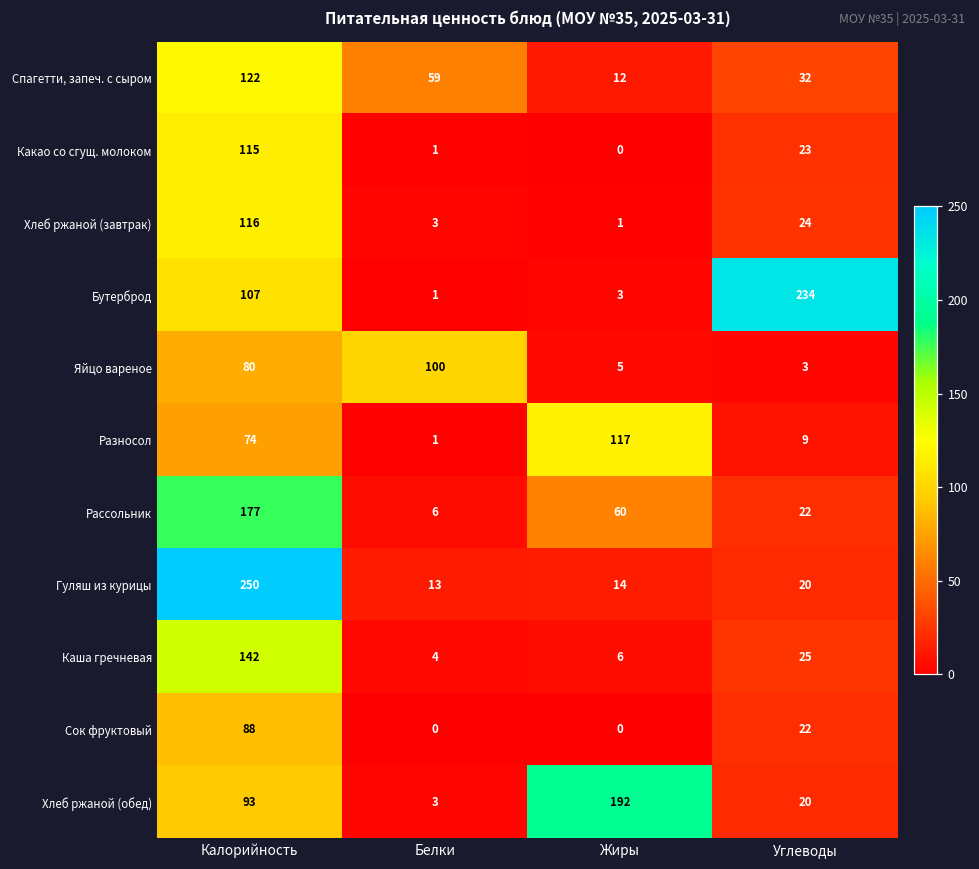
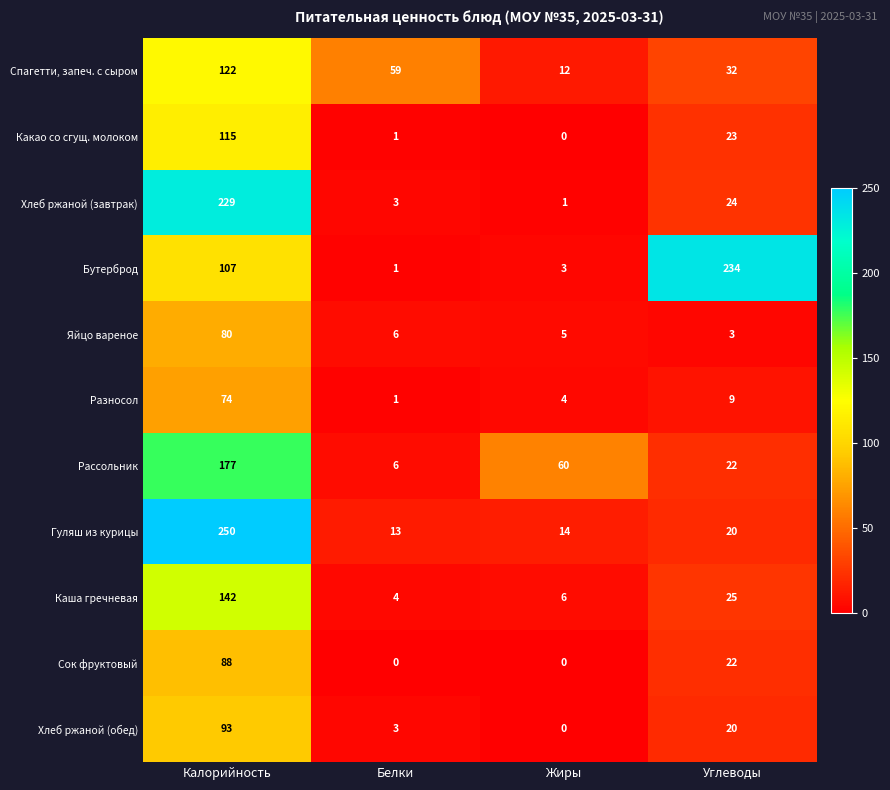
  {
    "Спагетти, запеч. с сыром": {
      "Калорийность": 122,
      "Белки": 59,
      "Жиры": 12,
      "Углеводы": 32
    },
    "Какао со сгущ. молоком": {
      "Калорийность": 115,
      "Белки": 1,
      "Жиры": 0,
      "Углеводы": 23
    },
    "Хлеб ржаной (завтрак)": {
-     "Калорийность": 116,
+     "Калорийность": 229,
      "Белки": 3,
      "Жиры": 1,
      "Углеводы": 24
    },
    "Бутерброд": {
      "Калорийность": 107,
      "Белки": 1,
      "Жиры": 3,
      "Углеводы": 234
    },
    "Яйцо вареное": {
      "Калорийность": 80,
-     "Белки": 100,
+     "Белки": 6,
      "Жиры": 5,
      "Углеводы": 3
    },
    "Разносол": {
      "Калорийность": 74,
      "Белки": 1,
-     "Жиры": 117,
+     "Жиры": 4,
      "Углеводы": 9
    },
    "Рассольник": {
      "Калорийность": 177,
      "Белки": 6,
      "Жиры": 60,
      "Углеводы": 22
    },
    "Гуляш из курицы": {
      "Калорийность": 250,
      "Белки": 13,
      "Жиры": 14,
      "Углеводы": 20
    },
    "Каша гречневая": {
      "Калорийность": 142,
      "Белки": 4,
      "Жиры": 6,
      "Углеводы": 25
    },
    "Сок фруктовый": {
      "Калорийность": 88,
      "Белки": 0,
      "Жиры": 0,
      "Углеводы": 22
    },
    "Хлеб ржаной (обед)": {
      "Калорийность": 93,
      "Белки": 3,
-     "Жиры": 192,
+     "Жиры": 0,
      "Углеводы": 20
    }
  }
